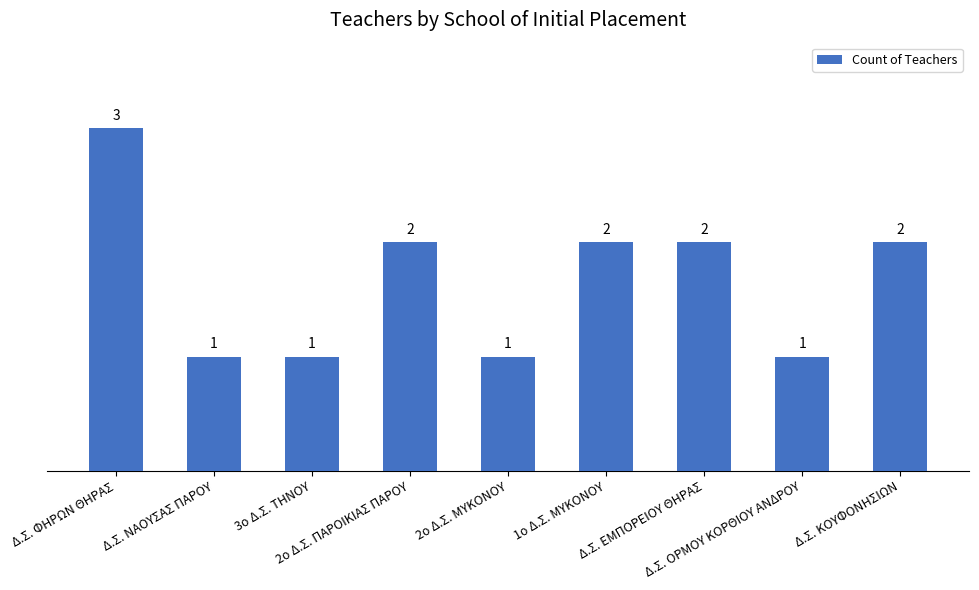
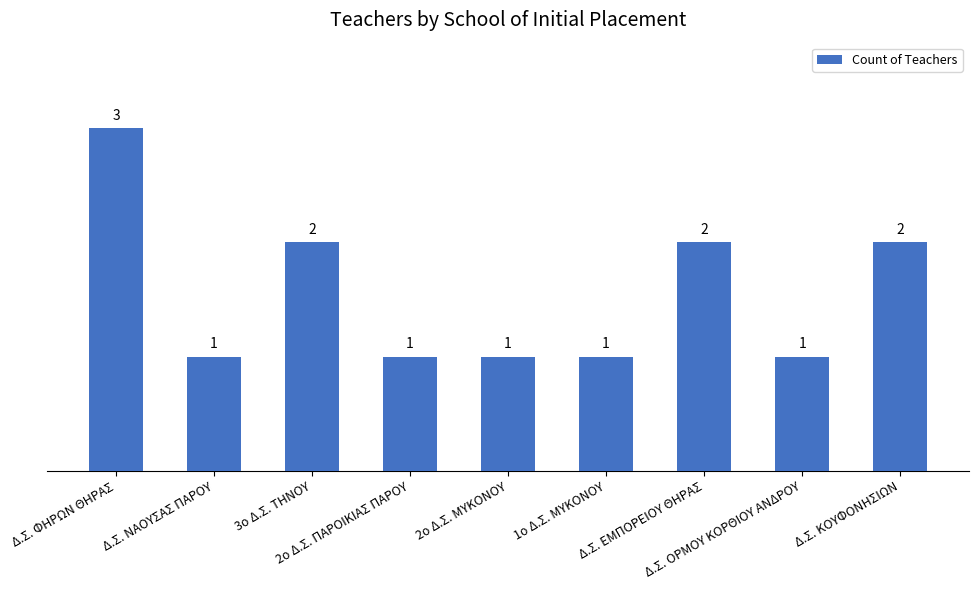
  {
    "Δ.Σ. ΦΗΡΩΝ ΘΗΡΑΣ": 3,
    "Δ.Σ. ΝΑΟΥΣΑΣ ΠΑΡΟΥ": 1,
-   "3ο Δ.Σ. ΤΗΝΟΥ": 1,
-   "2ο Δ.Σ. ΠΑΡΟΙΚΙΑΣ ΠΑΡΟΥ": 2,
+   "3ο Δ.Σ. ΤΗΝΟΥ": 2,
+   "2ο Δ.Σ. ΠΑΡΟΙΚΙΑΣ ΠΑΡΟΥ": 1,
    "2ο Δ.Σ. ΜΥΚΟΝΟΥ": 1,
-   "1ο Δ.Σ. ΜΥΚΟΝΟΥ": 2,
+   "1ο Δ.Σ. ΜΥΚΟΝΟΥ": 1,
    "Δ.Σ. ΕΜΠΟΡΕΙΟΥ ΘΗΡΑΣ": 2,
    "Δ.Σ. ΟΡΜΟΥ ΚΟΡΘΙΟΥ ΑΝΔΡΟΥ": 1,
    "Δ.Σ. ΚΟΥΦΟΝΗΣΙΩΝ": 2
  }
